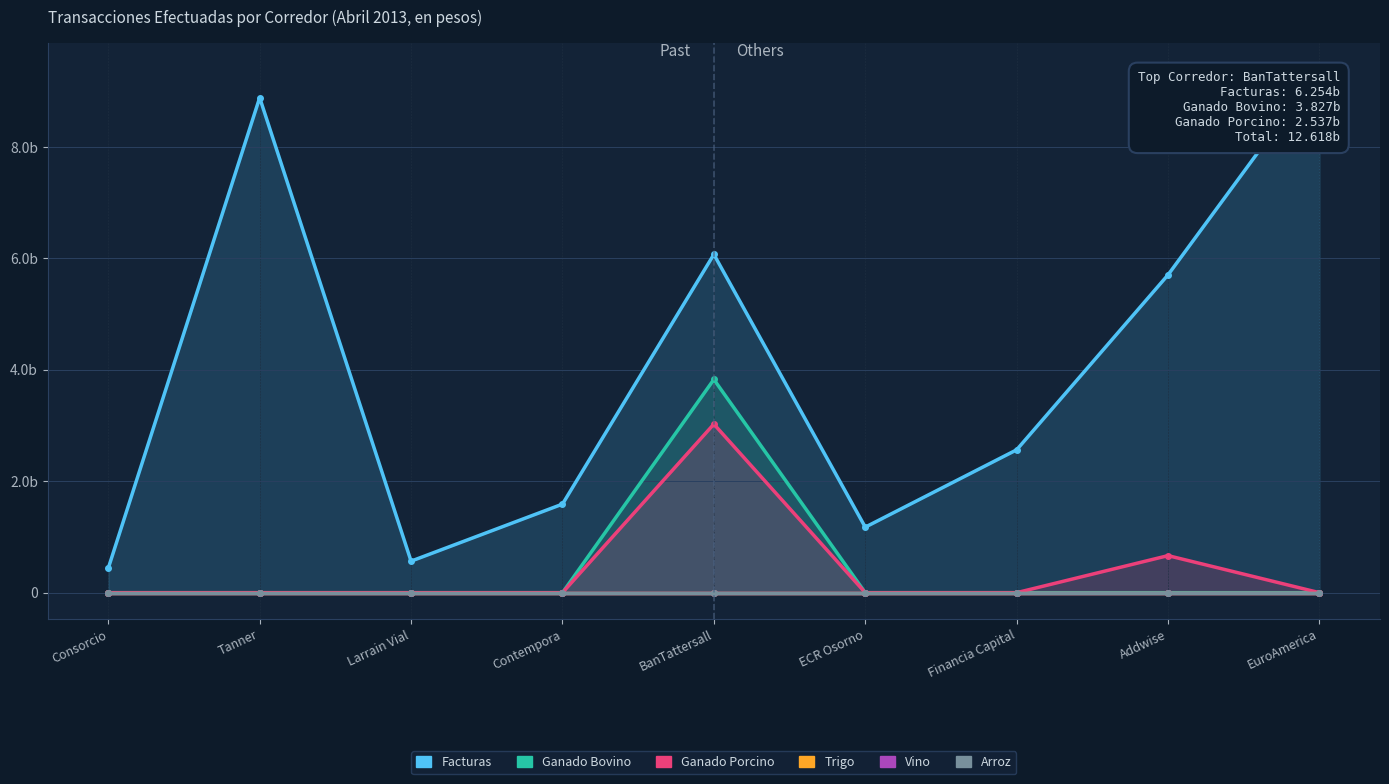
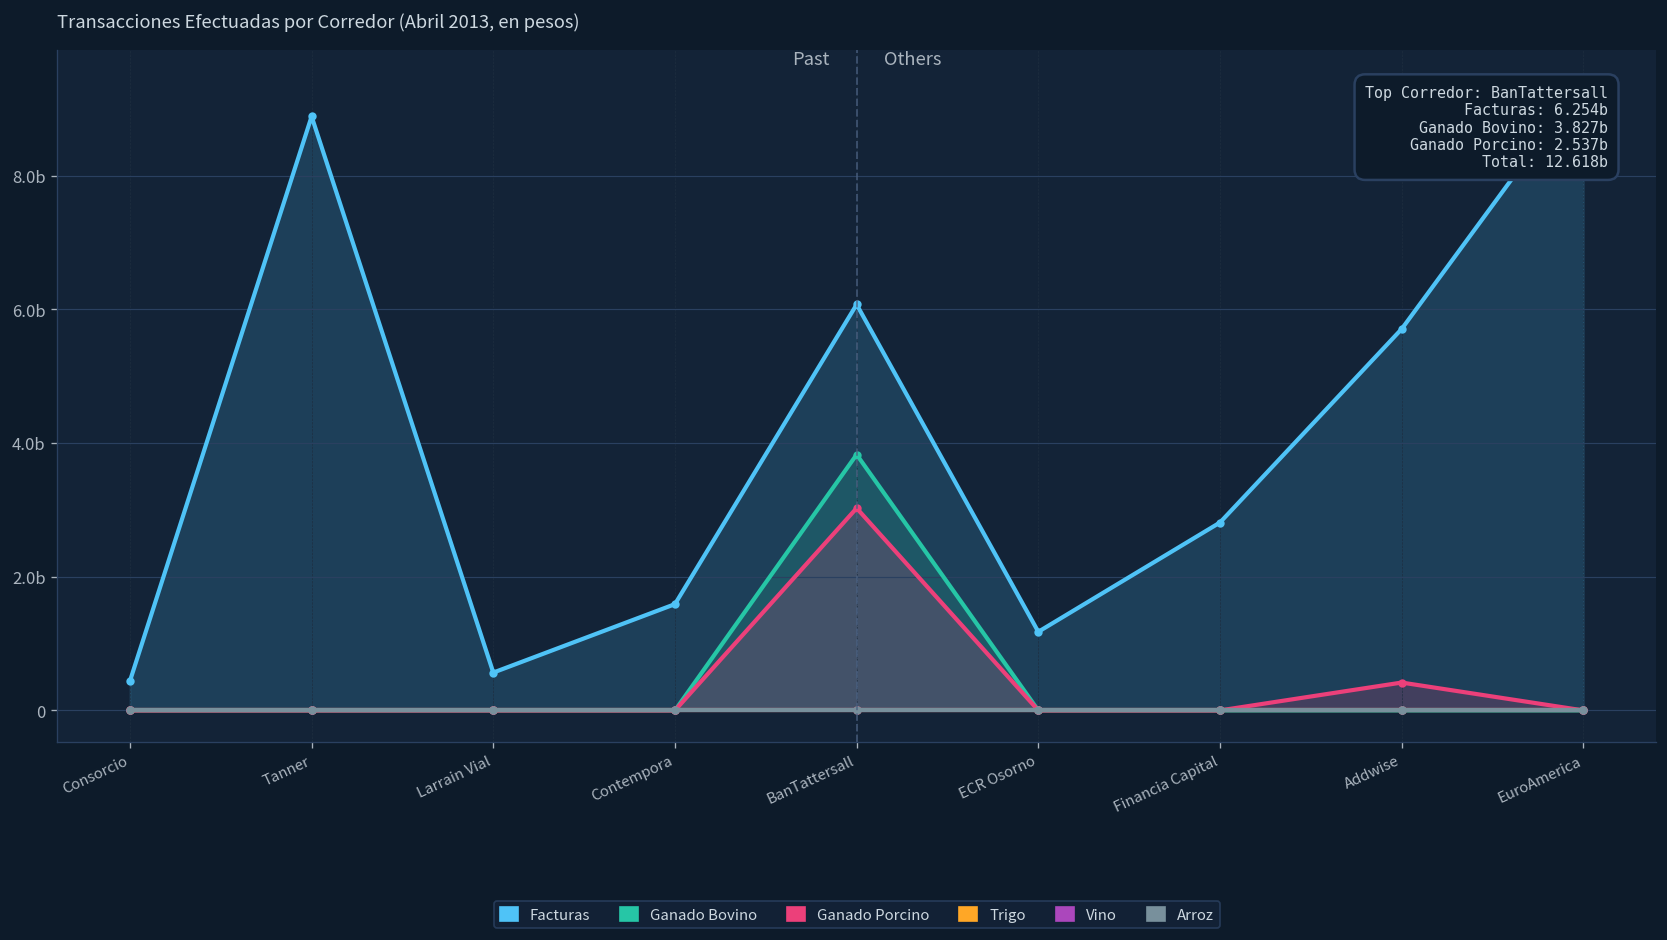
  {
    "Facturas": {
      "Consorcio": "0.4b",
      "Tanner": "8.9b",
      "Larrain Vial": "0.6b",
      "Contempora": "1.6b",
      "BanTattersall": "6.1b",
      "ECR Osorno": "1.2b",
-     "Financia Capital": "2.6b",
+     "Financia Capital": "2.8b",
      "Addwise": "5.7b"
    },
    "Ganado Bovino": {
      "BanTattersall": "3.8b"
    },
    "Ganado Porcino": {
      "BanTattersall": "3.0b",
-     "Addwise": "0.7b"
+     "Addwise": "0.4b"
    },
    "Arroz": {
      "BanTattersall": "0.0b"
    }
  }
